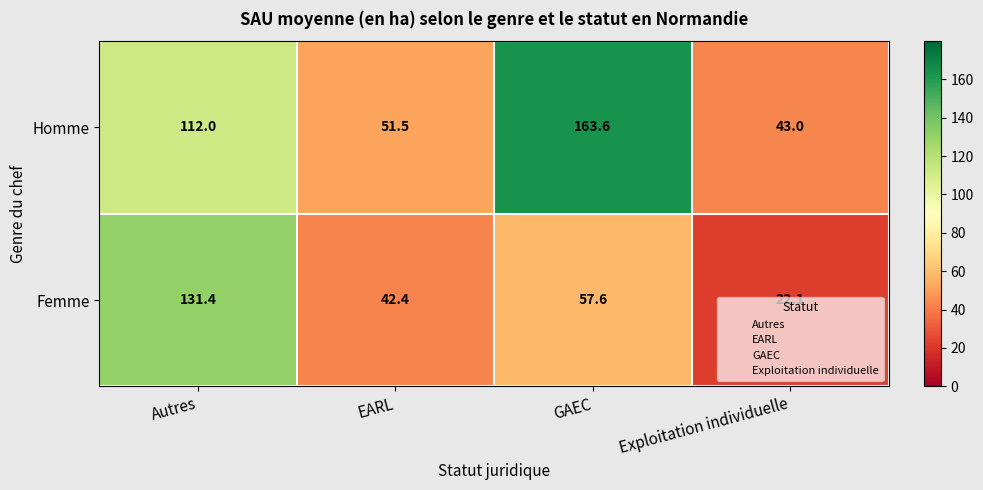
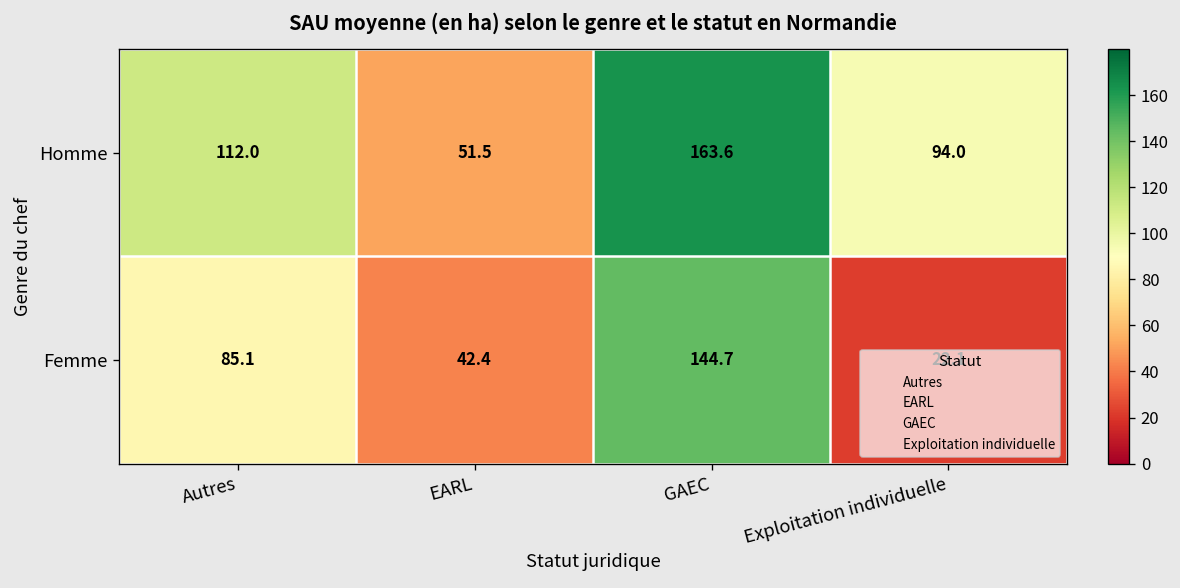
  {
    "Homme": {
      "Autres": 112.0,
      "EARL": 51.5,
      "GAEC": 163.6,
-     "Exploitation individuelle": 43.0
+     "Exploitation individuelle": 94.0
    },
    "Femme": {
-     "Autres": 131.4,
+     "Autres": 85.1,
      "EARL": 42.4,
-     "GAEC": 57.6
+     "GAEC": 144.7
    }
  }
